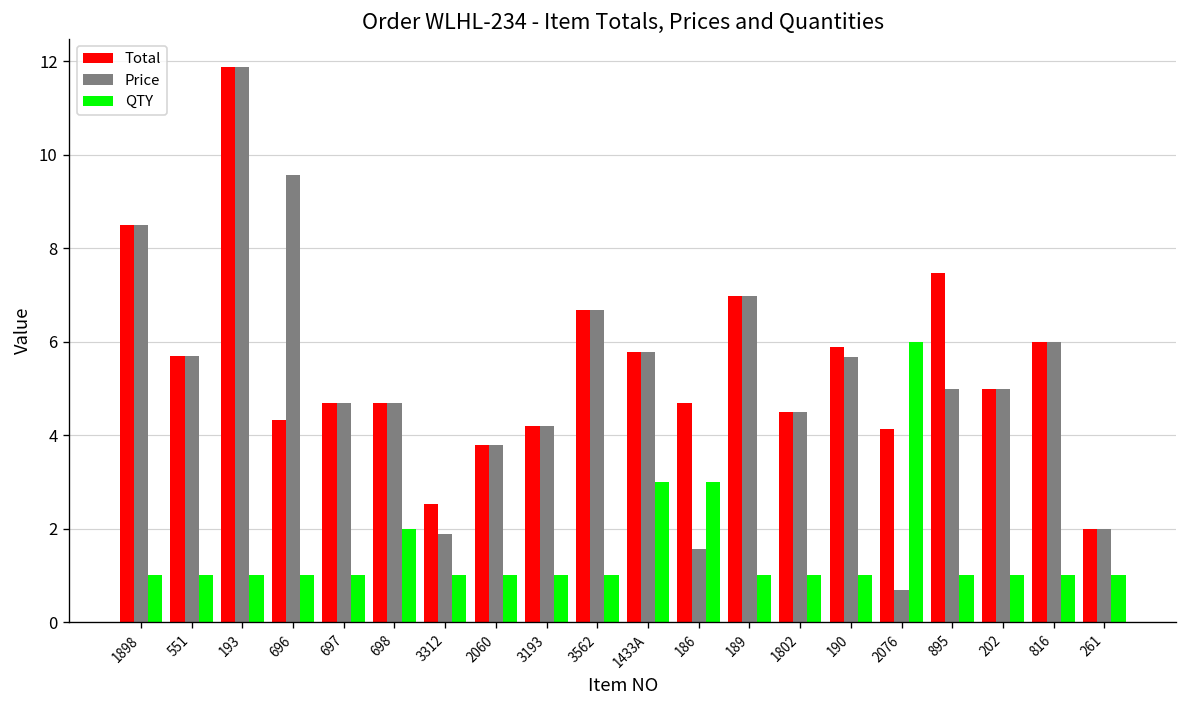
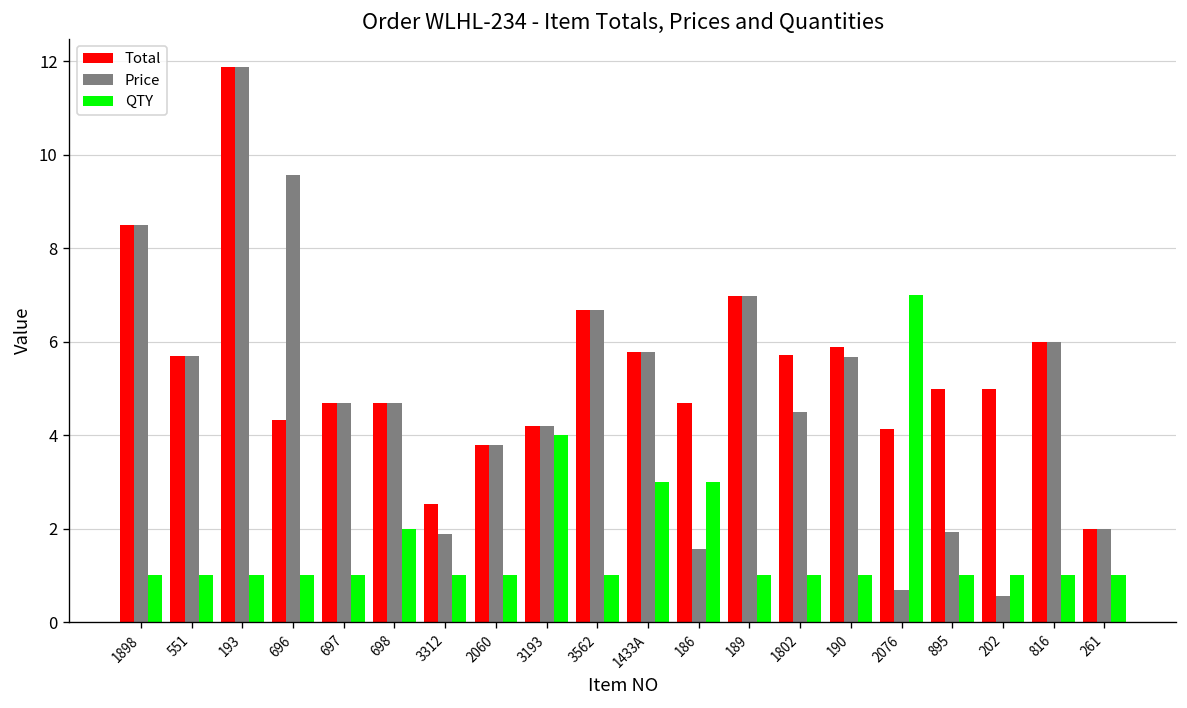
  {
    "Total": {
      "1898": 8.5,
      "551": 5.7,
      "193": 11.9,
      "696": 4.3,
      "697": 4.7,
      "698": 4.7,
      "3312": 2.5,
      "2060": 3.8,
      "3193": 4.2,
      "3562": 6.7,
      "1433A": 5.8,
      "186": 4.7,
      "189": 7.0,
-     "1802": 4.5,
+     "1802": 5.7,
      "190": 5.9,
      "2076": 4.1,
-     "895": 7.5,
+     "895": 5.0,
      "202": 5.0,
      "816": 6.0,
      "261": 2.0
    },
    "Price": {
      "1898": 8.5,
      "551": 5.7,
      "193": 11.9,
      "696": 9.6,
      "697": 4.7,
      "698": 4.7,
      "3312": 1.9,
      "2060": 3.8,
      "3193": 4.2,
      "3562": 6.7,
      "1433A": 5.8,
      "186": 1.6,
      "189": 7.0,
      "1802": 4.5,
      "190": 5.7,
      "2076": 0.7,
-     "895": 5.0,
-     "202": 5.0,
+     "895": 1.9,
+     "202": 0.6,
      "816": 6.0,
      "261": 2.0
    },
    "QTY": {
      "1898": 1,
      "551": 1,
      "193": 1,
      "696": 1,
      "697": 1,
      "698": 2,
      "3312": 1,
      "2060": 1,
-     "3193": 1,
+     "3193": 4,
      "3562": 1,
      "1433A": 3,
      "186": 3,
      "189": 1,
      "1802": 1,
      "190": 1,
-     "2076": 6,
+     "2076": 7,
      "895": 1,
      "202": 1,
      "816": 1,
      "261": 1
    }
  }
